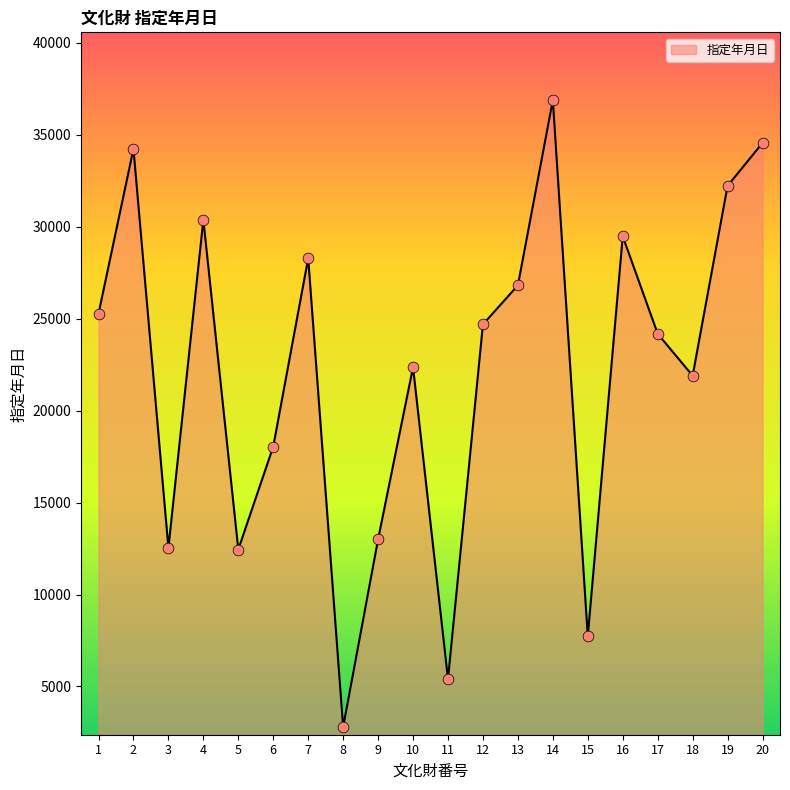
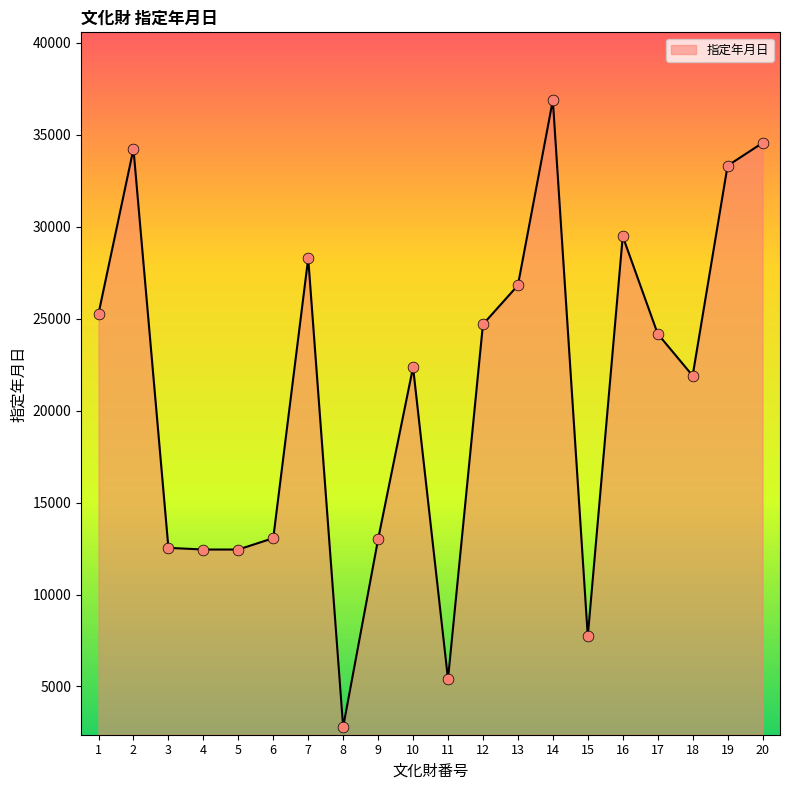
  {
    "1": 25300,
    "2": 34200,
    "3": 12500,
-   "4": 30400,
+   "4": 12400,
    "5": 12400,
-   "6": 18000,
+   "6": 13100,
    "7": 28300,
    "8": 2800,
    "9": 13000,
    "10": 22400,
    "11": 5400,
    "12": 24700,
    "13": 26800,
    "14": 36900,
    "15": 7700,
    "16": 29500,
    "17": 24200,
    "18": 21900,
-   "19": 32200,
+   "19": 33300,
    "20": 34600
  }
